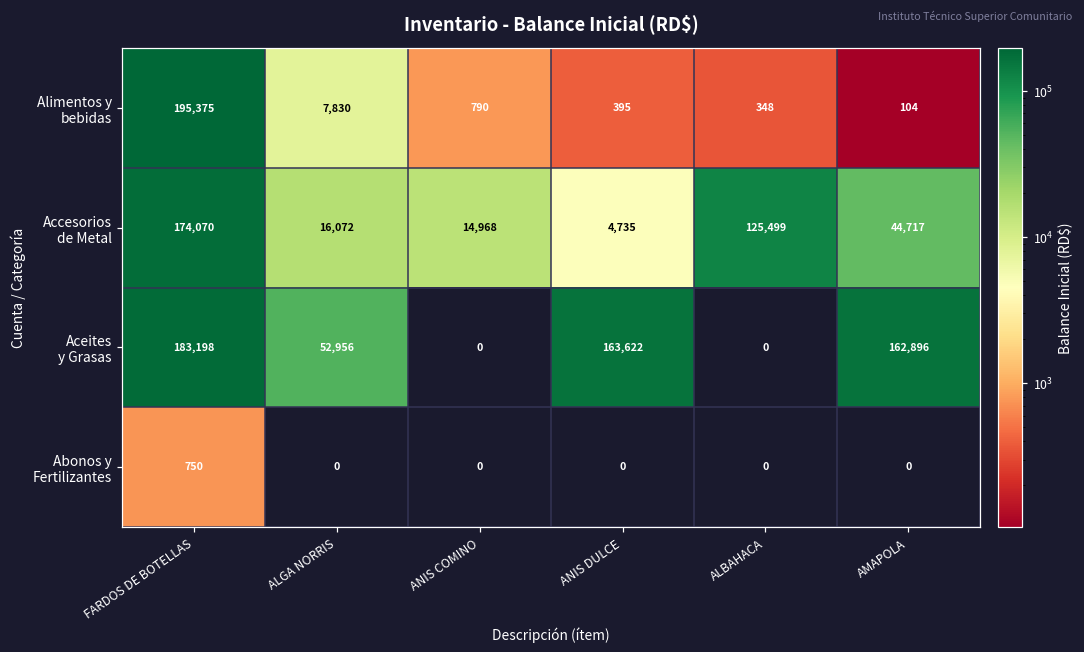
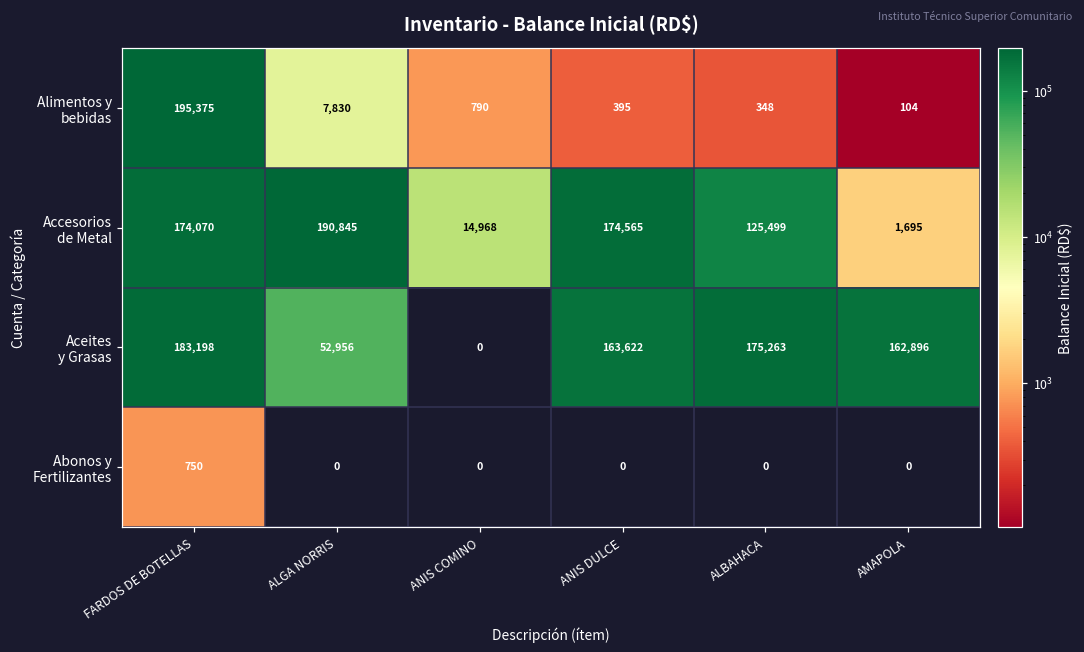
  {
    "Alimentos y bebidas": {
      "FARDOS DE BOTELLAS": "195,375",
      "ALGA NORRIS": "7,830",
      "ANIS COMINO": "790",
      "ANIS DULCE": "395",
      "ALBAHACA": "348",
      "AMAPOLA": "104"
    },
    "Accesorios de Metal": {
      "FARDOS DE BOTELLAS": "174,070",
-     "ALGA NORRIS": "16,072",
+     "ALGA NORRIS": "190,845",
      "ANIS COMINO": "14,968",
-     "ANIS DULCE": "4,735",
+     "ANIS DULCE": "174,565",
      "ALBAHACA": "125,499",
-     "AMAPOLA": "44,717"
+     "AMAPOLA": "1,695"
    },
    "Aceites y Grasas": {
      "FARDOS DE BOTELLAS": "183,198",
      "ALGA NORRIS": "52,956",
      "ANIS COMINO": "0",
      "ANIS DULCE": "163,622",
-     "ALBAHACA": "0",
+     "ALBAHACA": "175,263",
      "AMAPOLA": "162,896"
    },
    "Abonos y Fertilizantes": {
      "FARDOS DE BOTELLAS": "750",
      "ALGA NORRIS": "0",
      "ANIS COMINO": "0",
      "ANIS DULCE": "0",
      "ALBAHACA": "0",
      "AMAPOLA": "0"
    }
  }
